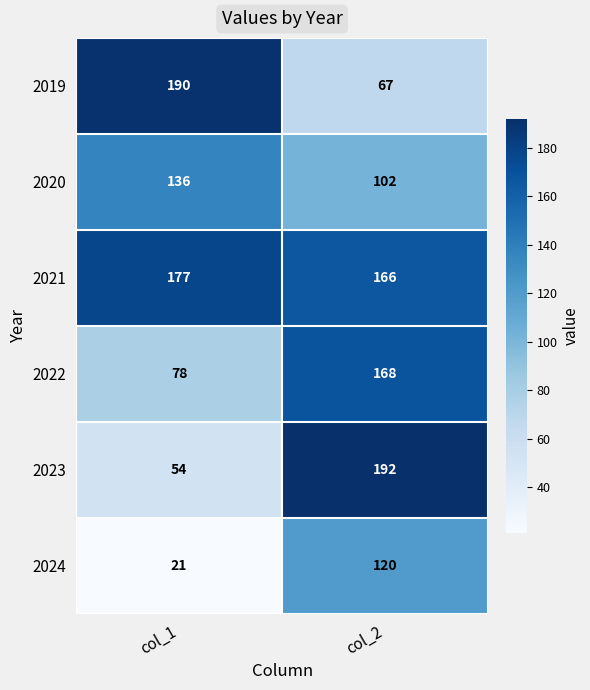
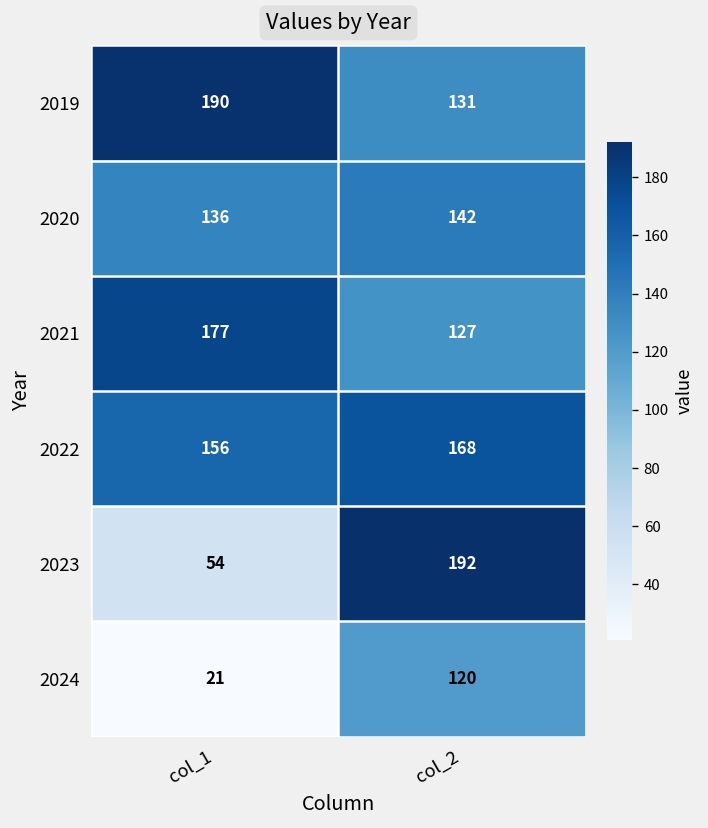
  {
    "2019": {
      "col_1": 190,
-     "col_2": 67
+     "col_2": 131
    },
    "2020": {
      "col_1": 136,
-     "col_2": 102
+     "col_2": 142
    },
    "2021": {
      "col_1": 177,
-     "col_2": 166
+     "col_2": 127
    },
    "2022": {
-     "col_1": 78,
+     "col_1": 156,
      "col_2": 168
    },
    "2023": {
      "col_1": 54,
      "col_2": 192
    },
    "2024": {
      "col_1": 21,
      "col_2": 120
    }
  }
